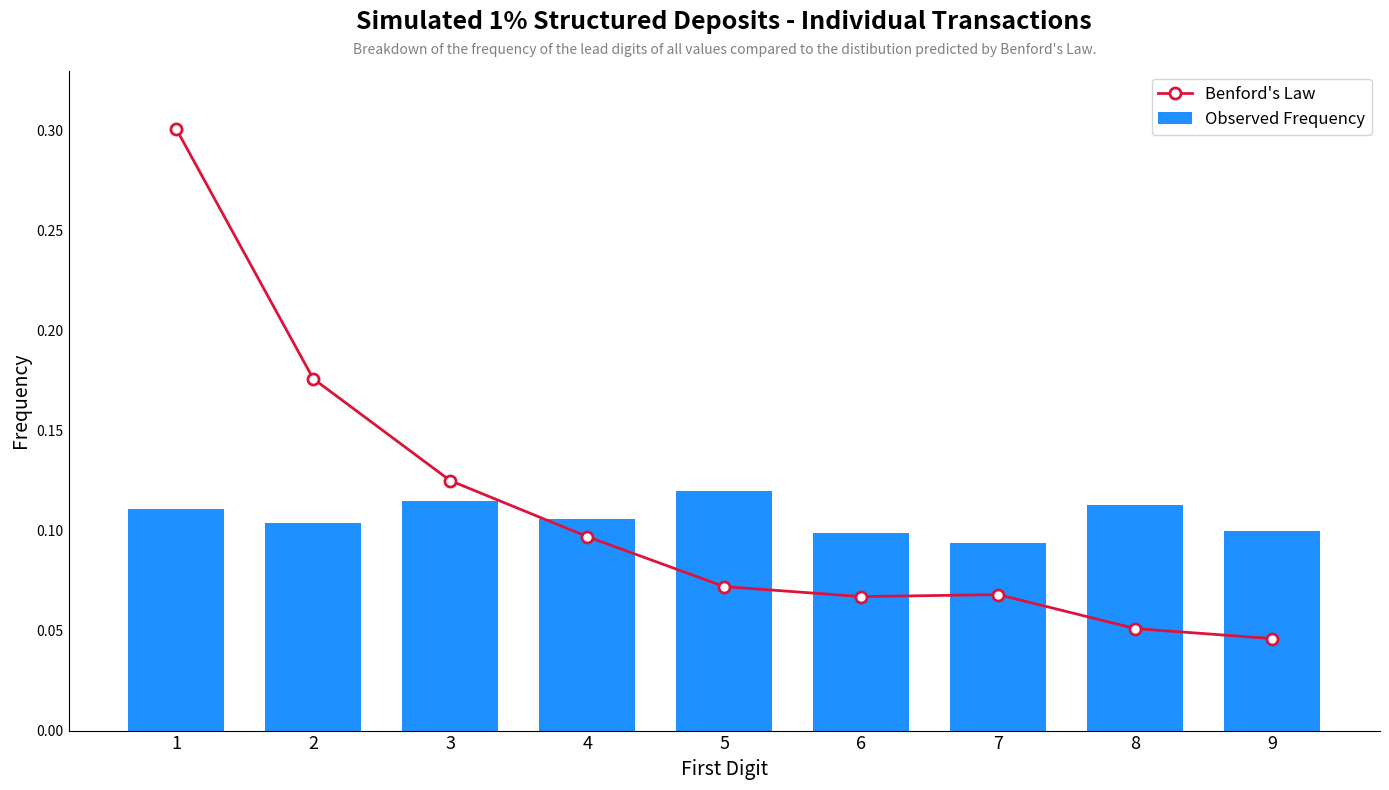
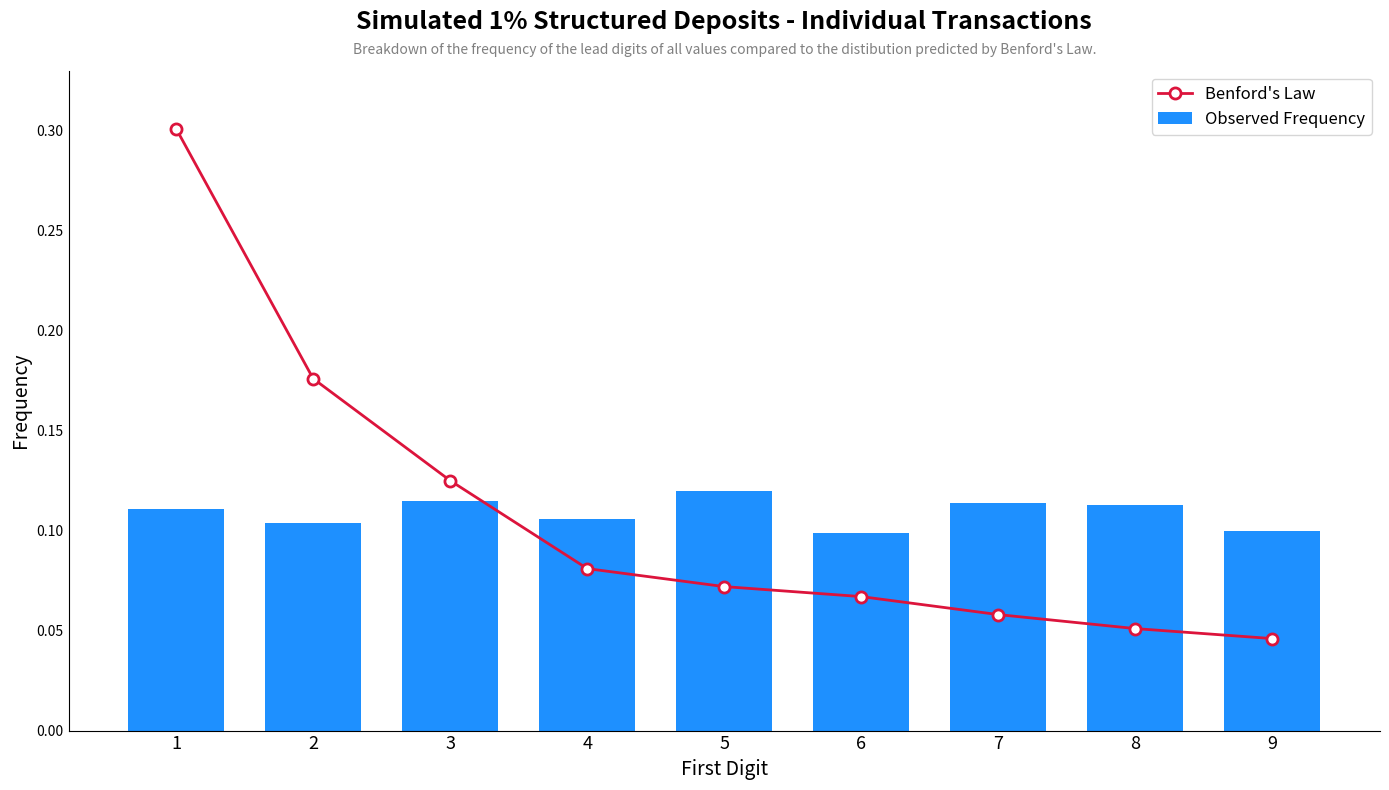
  {
    "Benford's Law": {
      "1": 0.301,
      "2": 0.176,
      "3": 0.125,
-     "4": 0.097,
+     "4": 0.081,
      "5": 0.072,
      "6": 0.067,
-     "7": 0.068,
+     "7": 0.058,
      "8": 0.051,
      "9": 0.046
    },
    "Observed Frequency": {
      "1": 0.111,
      "2": 0.104,
      "3": 0.115,
      "4": 0.106,
      "5": 0.120,
      "6": 0.099,
-     "7": 0.094,
+     "7": 0.114,
      "8": 0.113,
      "9": 0.100
    }
  }
